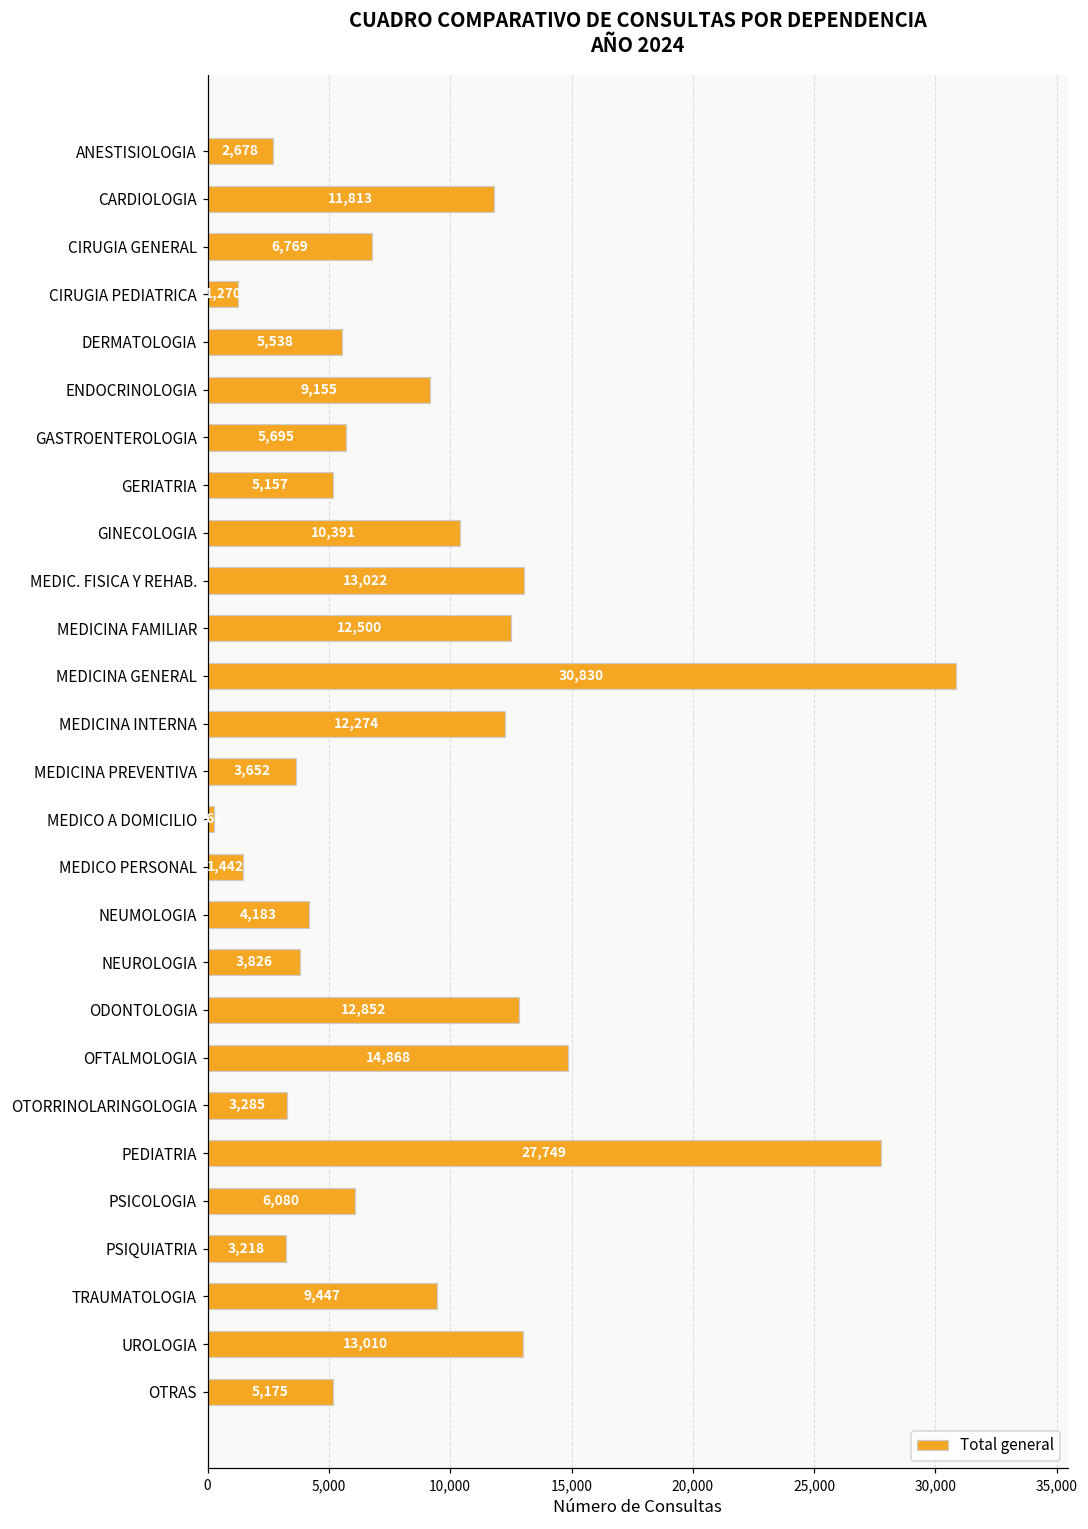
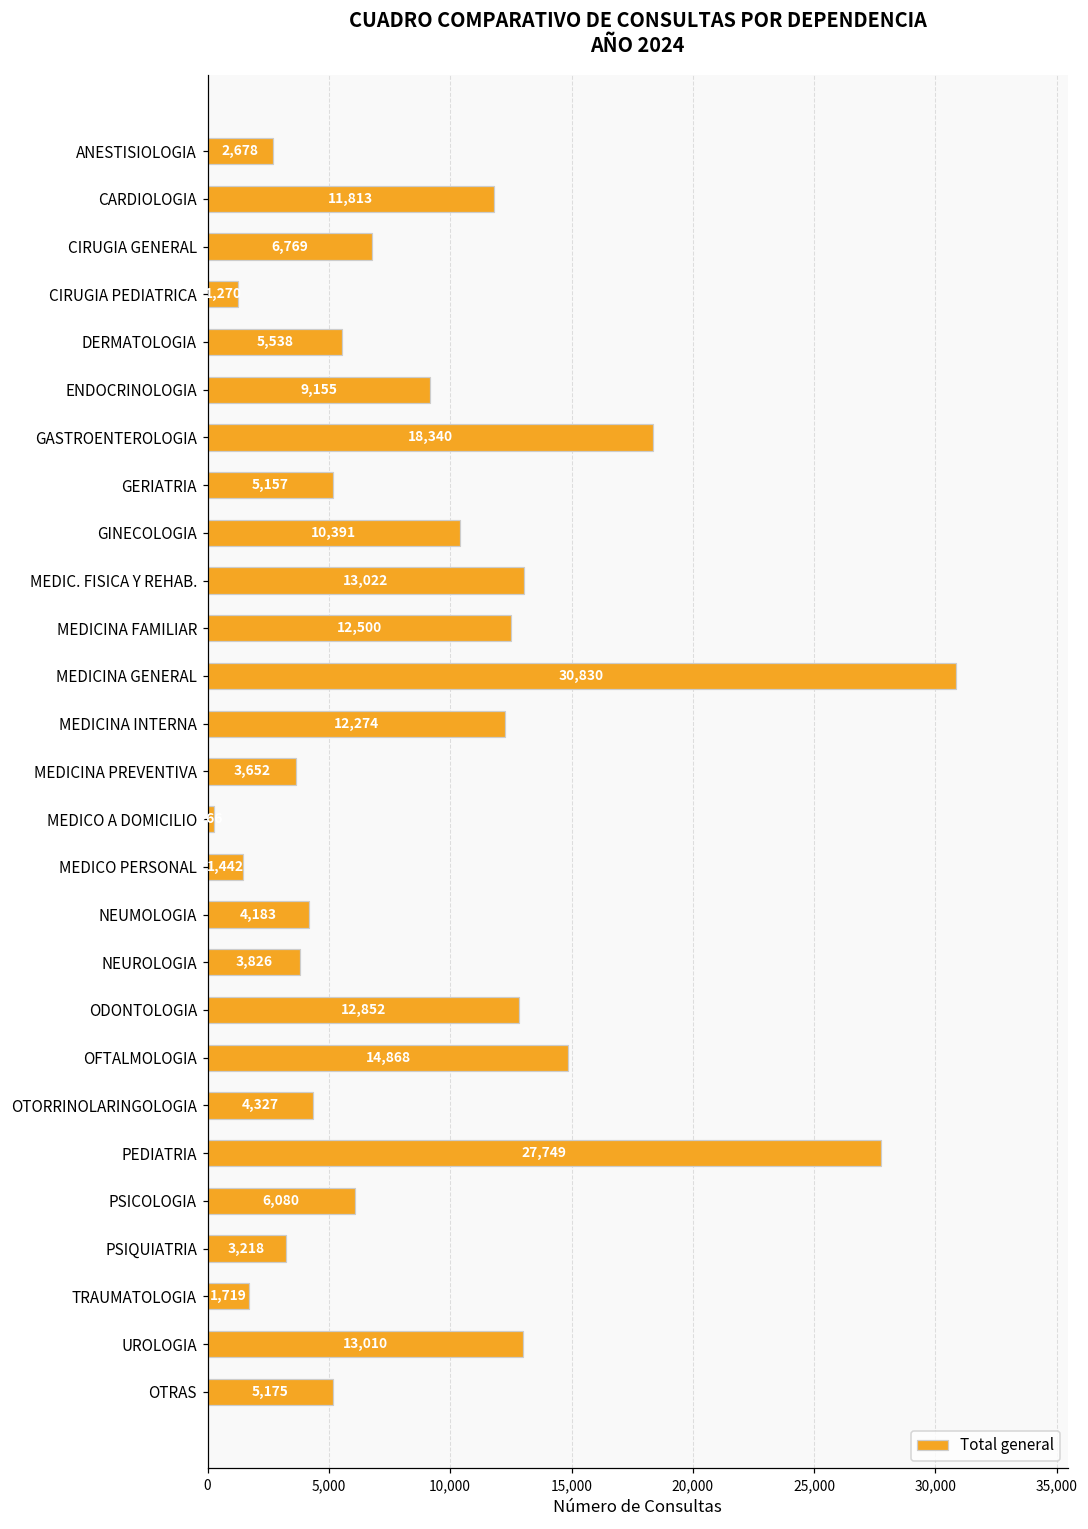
  {
    "ANESTISIOLOGIA": "2,678",
    "CARDIOLOGIA": "11,813",
    "CIRUGIA GENERAL": "6,769",
    "CIRUGIA PEDIATRICA": "1,270",
    "DERMATOLOGIA": "5,538",
    "ENDOCRINOLOGIA": "9,155",
-   "GASTROENTEROLOGIA": "5,695",
+   "GASTROENTEROLOGIA": "18,340",
    "GERIATRIA": "5,157",
    "GINECOLOGIA": "10,391",
    "MEDIC. FISICA Y REHAB.": "13,022",
    "MEDICINA FAMILIAR": "12,500",
    "MEDICINA GENERAL": "30,830",
    "MEDICINA INTERNA": "12,274",
    "MEDICINA PREVENTIVA": "3,652",
    "MEDICO PERSONAL": "1,442",
    "NEUMOLOGIA": "4,183",
    "NEUROLOGIA": "3,826",
    "ODONTOLOGIA": "12,852",
    "OFTALMOLOGIA": "14,868",
-   "OTORRINOLARINGOLOGIA": "3,285",
+   "OTORRINOLARINGOLOGIA": "4,327",
    "PEDIATRIA": "27,749",
    "PSICOLOGIA": "6,080",
    "PSIQUIATRIA": "3,218",
-   "TRAUMATOLOGIA": "9,447",
+   "TRAUMATOLOGIA": "1,719",
    "UROLOGIA": "13,010",
    "OTRAS": "5,175"
  }
